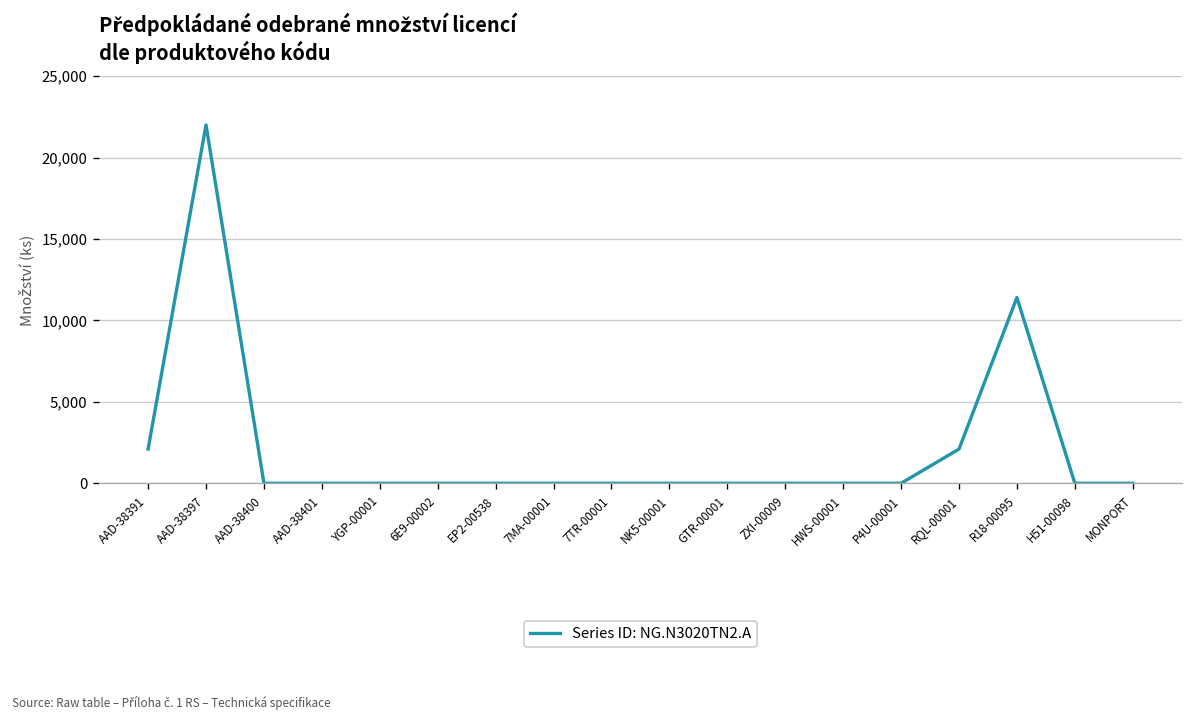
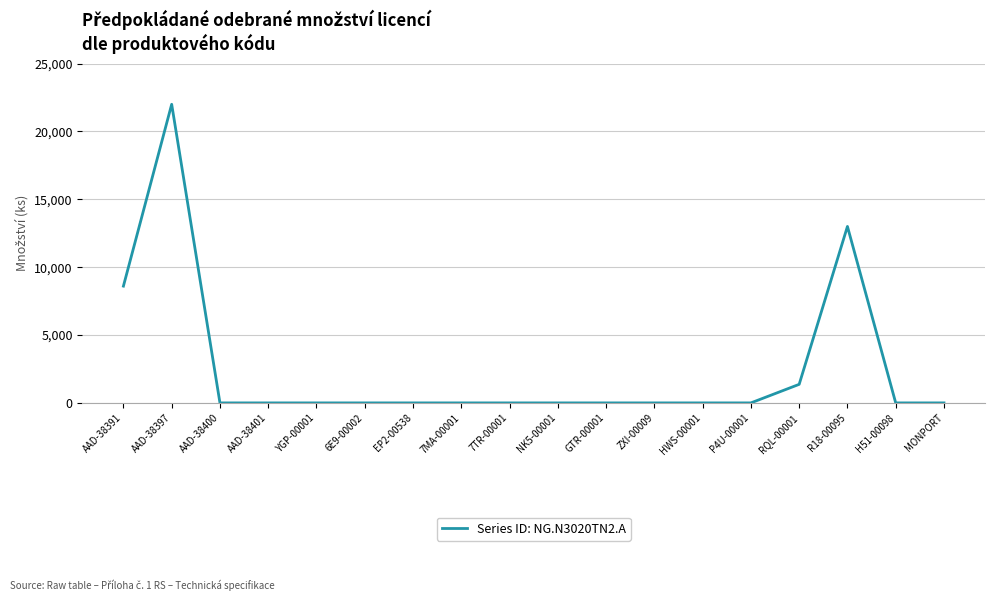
  {
-   "AAD-38391": "2,100",
+   "AAD-38391": "8,600",
    "AAD-38397": "22,000",
    "AAD-38400": "0",
    "AAD-38401": "0",
    "YGP-00001": "0",
    "6E9-00002": "0",
    "EP2-00538": "0",
    "7MA-00001": "0",
    "7TR-00001": "0",
    "NK5-00001": "0",
    "GTR-00001": "0",
    "ZXI-00009": "0",
    "HWS-00001": "0",
    "P4U-00001": "0",
-   "RQL-00001": "2,100",
-   "R18-00095": "11,400",
+   "RQL-00001": "1,400",
+   "R18-00095": "13,000",
    "H51-00098": "0",
    "MONPORT": "0"
  }
